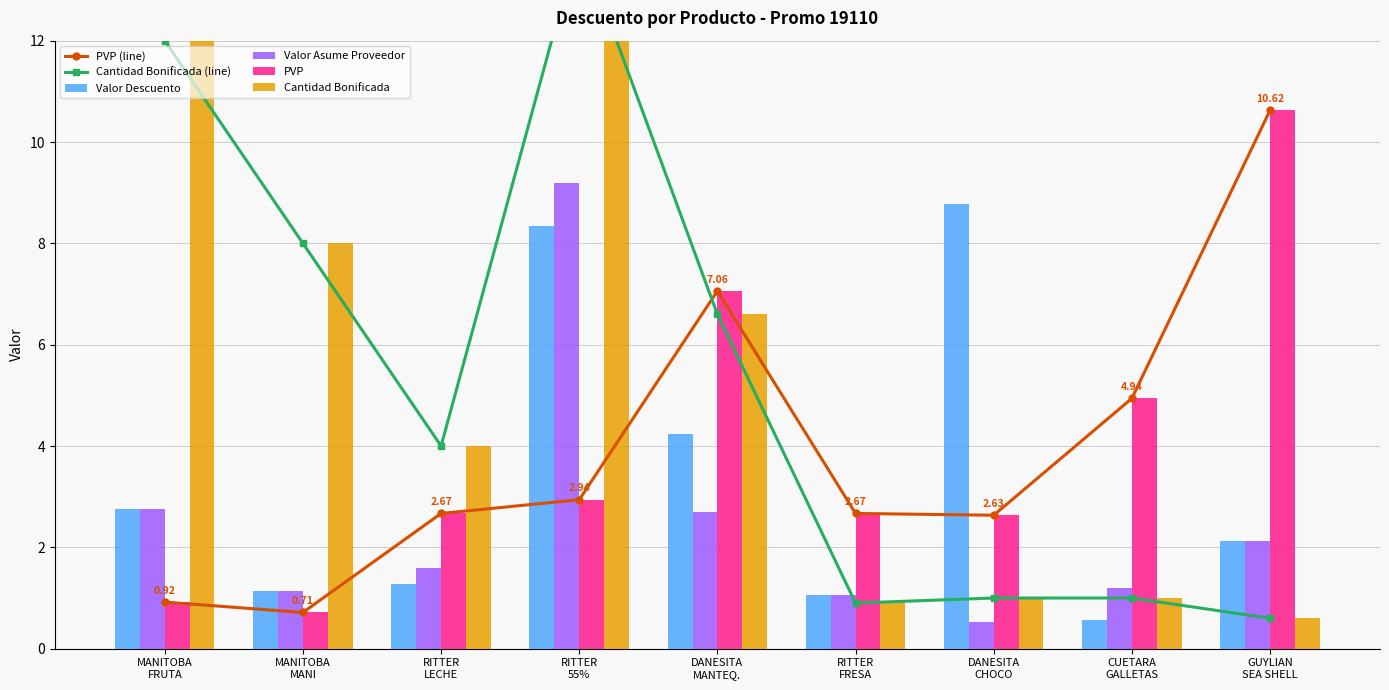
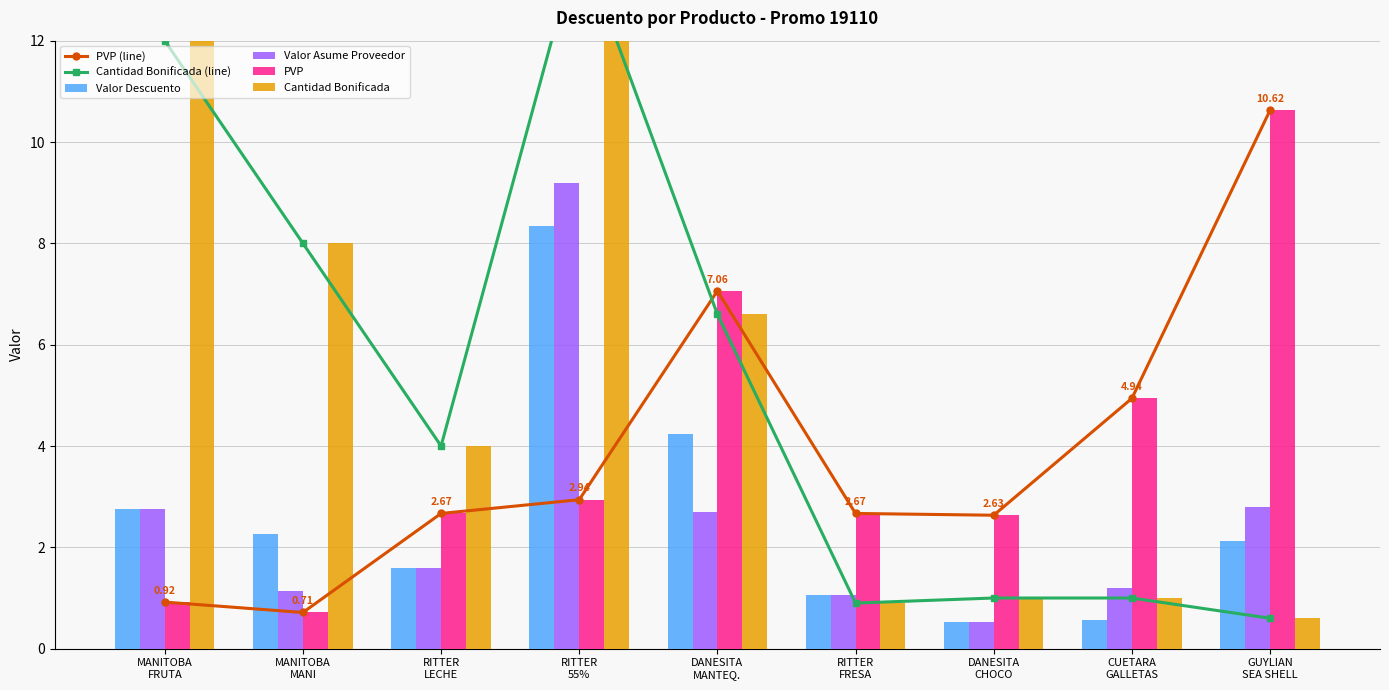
  {
    "Valor Descuento": {
      "MANITOBA FRUTA": 2.8,
-     "MANITOBA MANI": 1.1,
-     "RITTER LECHE": 1.3,
+     "MANITOBA MANI": 2.3,
+     "RITTER LECHE": 1.6,
      "RITTER 55%": 8.4,
      "DANESITA MANTEQ.": 4.2,
      "RITTER FRESA": 1.1,
-     "DANESITA CHOCO": 8.8,
+     "DANESITA CHOCO": 0.5,
      "CUETARA GALLETAS": 0.6,
      "GUYLIAN SEA SHELL": 2.1
    },
    "PVP (line)": {
      "MANITOBA FRUTA": 0.92,
      "MANITOBA MANI": 0.71,
      "RITTER LECHE": 2.67,
      "RITTER 55%": 2.94,
      "DANESITA MANTEQ.": 7.06,
      "RITTER FRESA": 2.67,
      "DANESITA CHOCO": 2.63,
      "CUETARA GALLETAS": 4.94,
      "GUYLIAN SEA SHELL": 10.62
    },
    "Cantidad Bonificada (line)": {
      "MANITOBA FRUTA": 12.0,
      "MANITOBA MANI": 8.0,
      "RITTER LECHE": 4.0,
      "DANESITA MANTEQ.": 6.6,
      "RITTER FRESA": 0.9,
      "DANESITA CHOCO": 1.0,
      "CUETARA GALLETAS": 1.0,
      "GUYLIAN SEA SHELL": 0.6
    },
    "Valor Asume Proveedor": {
      "RITTER LECHE": 1.6,
      "RITTER 55%": 9.2,
      "DANESITA MANTEQ.": 2.7,
      "RITTER FRESA": 1.1,
      "DANESITA CHOCO": 0.5,
      "CUETARA GALLETAS": 1.2,
-     "GUYLIAN SEA SHELL": 2.1
+     "GUYLIAN SEA SHELL": 2.8
    },
    "PVP": {
      "MANITOBA FRUTA": 0.92,
      "MANITOBA MANI": 0.71,
      "RITTER LECHE": 2.67,
      "RITTER 55%": 2.94,
      "DANESITA MANTEQ.": 7.06,
      "RITTER FRESA": 2.67,
      "DANESITA CHOCO": 2.63,
      "CUETARA GALLETAS": 4.94,
      "GUYLIAN SEA SHELL": 10.62
    },
    "Cantidad Bonificada": {
      "MANITOBA FRUTA": 12.0,
      "MANITOBA MANI": 8.0,
      "RITTER LECHE": 4.0,
      "DANESITA MANTEQ.": 6.6,
      "RITTER FRESA": 0.9,
      "DANESITA CHOCO": 1.0,
      "CUETARA GALLETAS": 1.0,
      "GUYLIAN SEA SHELL": 0.6
    }
  }
